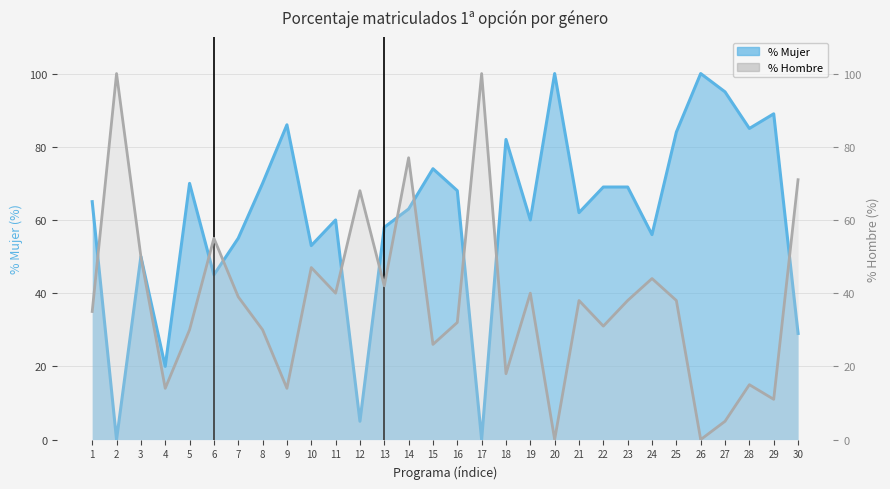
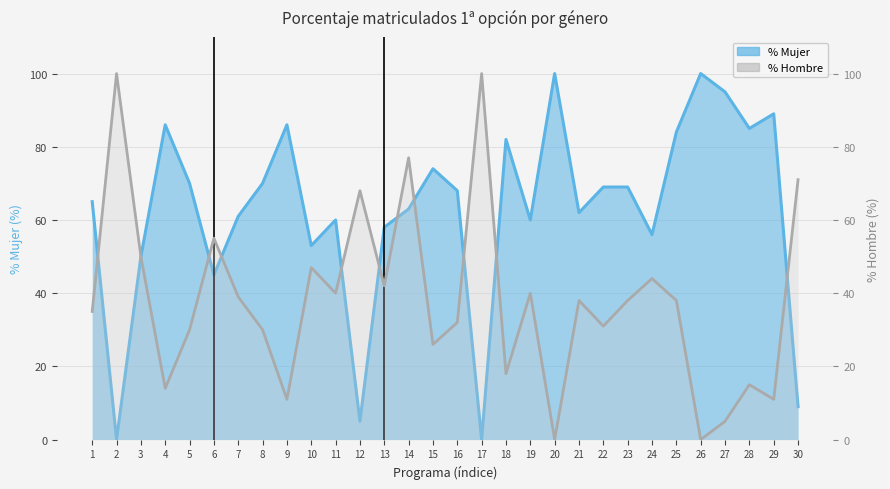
  {
    "% Mujer": {
      "1": 65,
      "2": 0,
      "3": 50,
-     "4": 20,
+     "4": 86,
      "5": 70,
      "6": 45,
-     "7": 55,
+     "7": 61,
      "8": 70,
      "9": 86,
      "10": 53,
      "11": 60,
      "12": 5,
      "13": 58,
      "14": 63,
      "15": 74,
      "16": 68,
      "17": 0,
      "18": 82,
      "19": 60,
      "20": 100,
      "21": 62,
      "22": 69,
      "23": 69,
      "24": 56,
      "25": 84,
      "26": 100,
      "27": 95,
      "28": 85,
      "29": 89,
-     "30": 29
+     "30": 9
    },
    "% Hombre": {
      "1": 35,
      "2": 100,
      "3": 50,
      "4": 14,
      "5": 30,
      "6": 55,
      "7": 39,
      "8": 30,
-     "9": 14,
+     "9": 11,
      "10": 47,
      "11": 40,
      "12": 68,
      "13": 42,
      "14": 77,
      "15": 26,
      "16": 32,
      "17": 100,
      "18": 18,
      "19": 40,
      "20": 0,
      "21": 38,
      "22": 31,
      "23": 38,
      "24": 44,
      "25": 38,
      "26": 0,
      "27": 5,
      "28": 15,
      "29": 11,
      "30": 71
    }
  }
